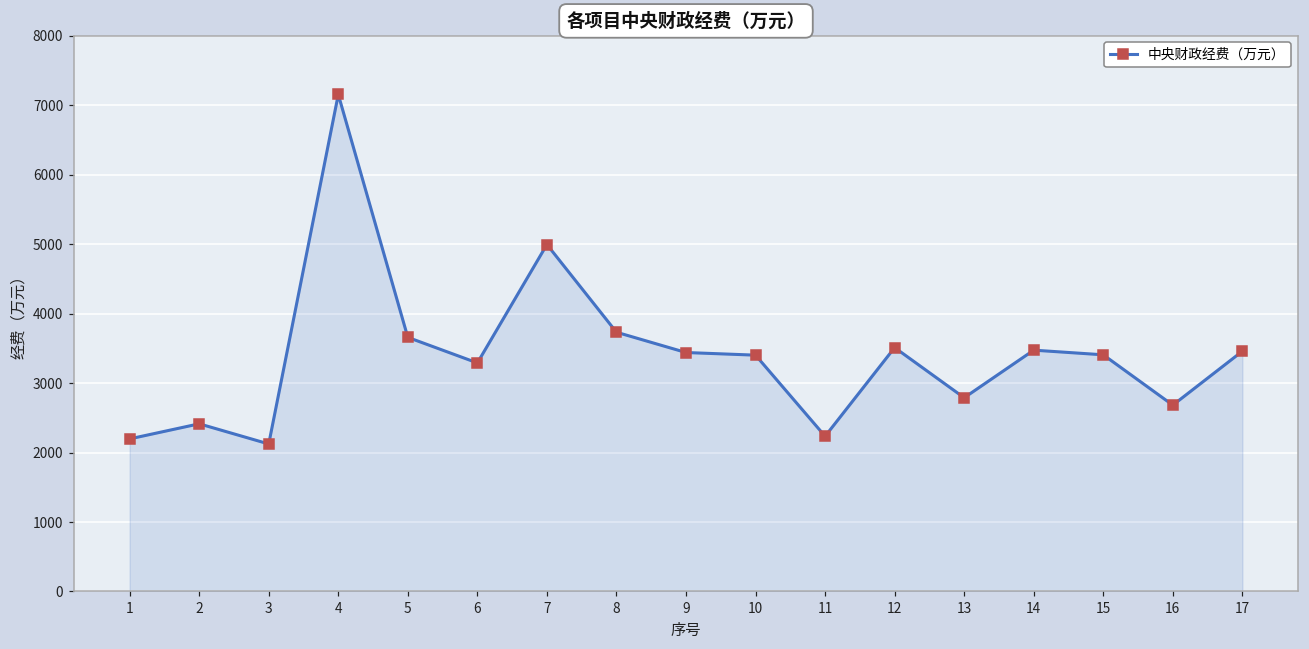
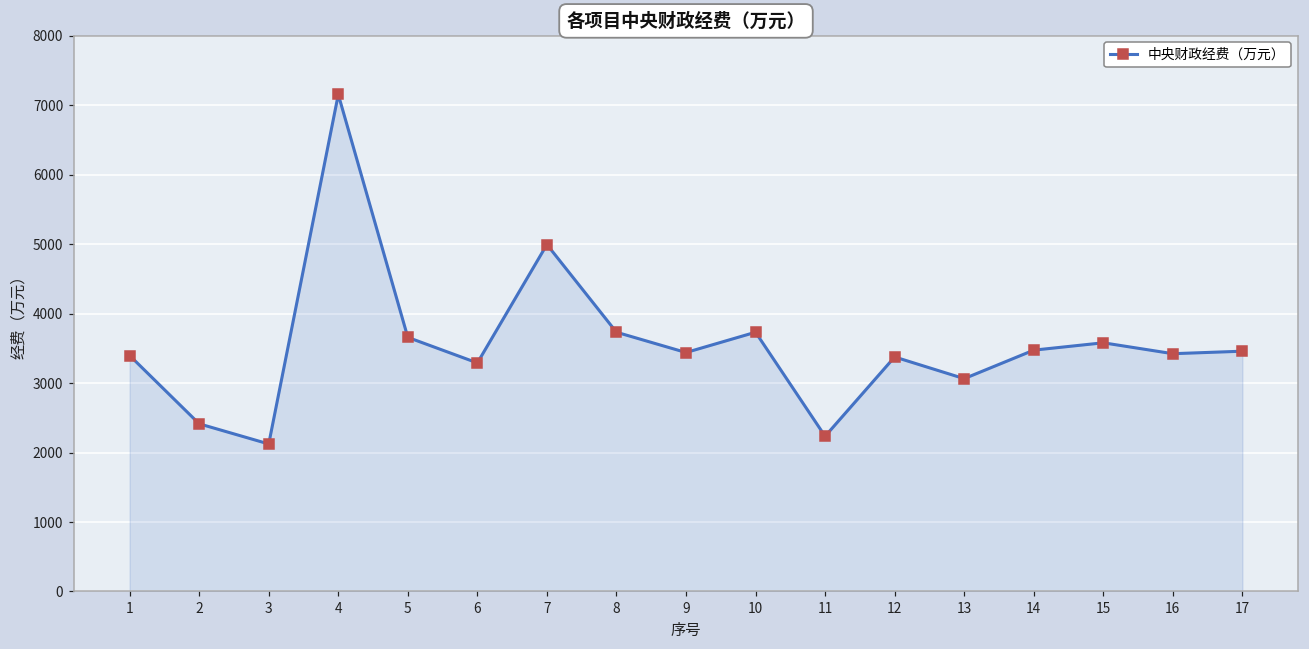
  {
-   "1": 2200,
+   "1": 3400,
    "2": 2400,
    "3": 2100,
    "4": 7200,
    "5": 3700,
    "6": 3300,
    "7": 5000,
    "8": 3700,
    "9": 3400,
-   "10": 3400,
+   "10": 3700,
    "11": 2200,
-   "12": 3500,
-   "13": 2800,
+   "12": 3400,
+   "13": 3100,
    "14": 3500,
-   "15": 3400,
-   "16": 2700,
+   "15": 3600,
+   "16": 3400,
    "17": 3500
  }
